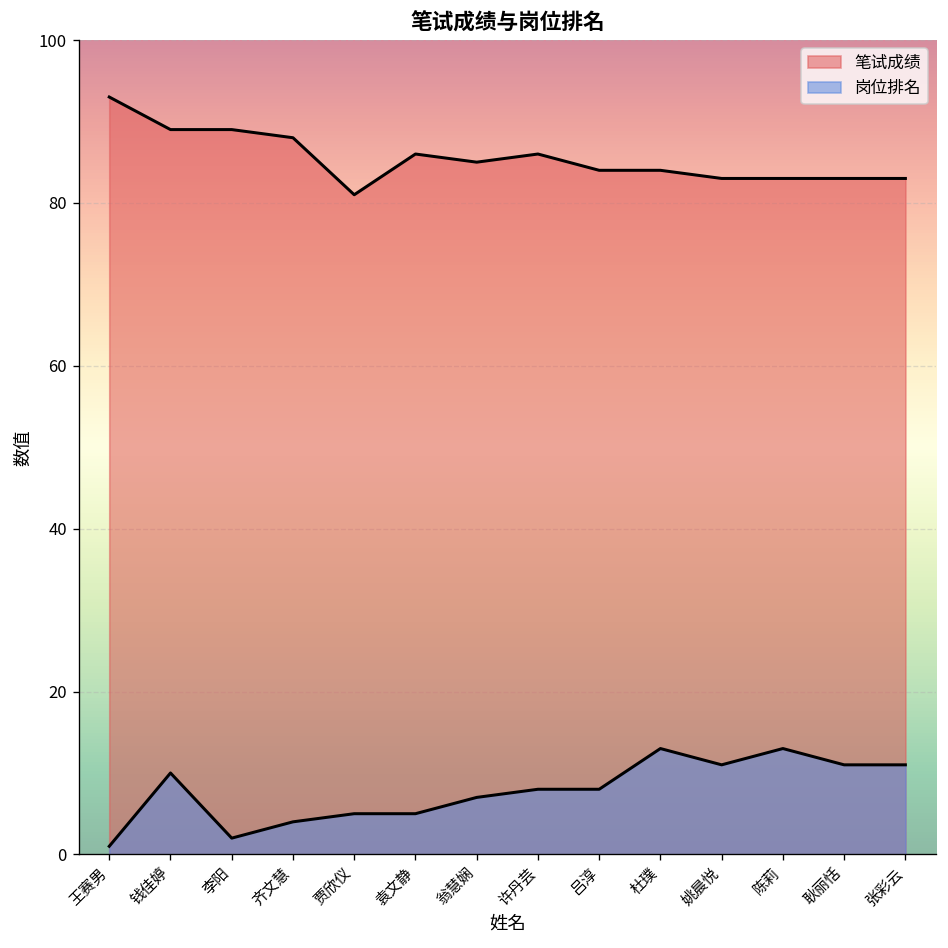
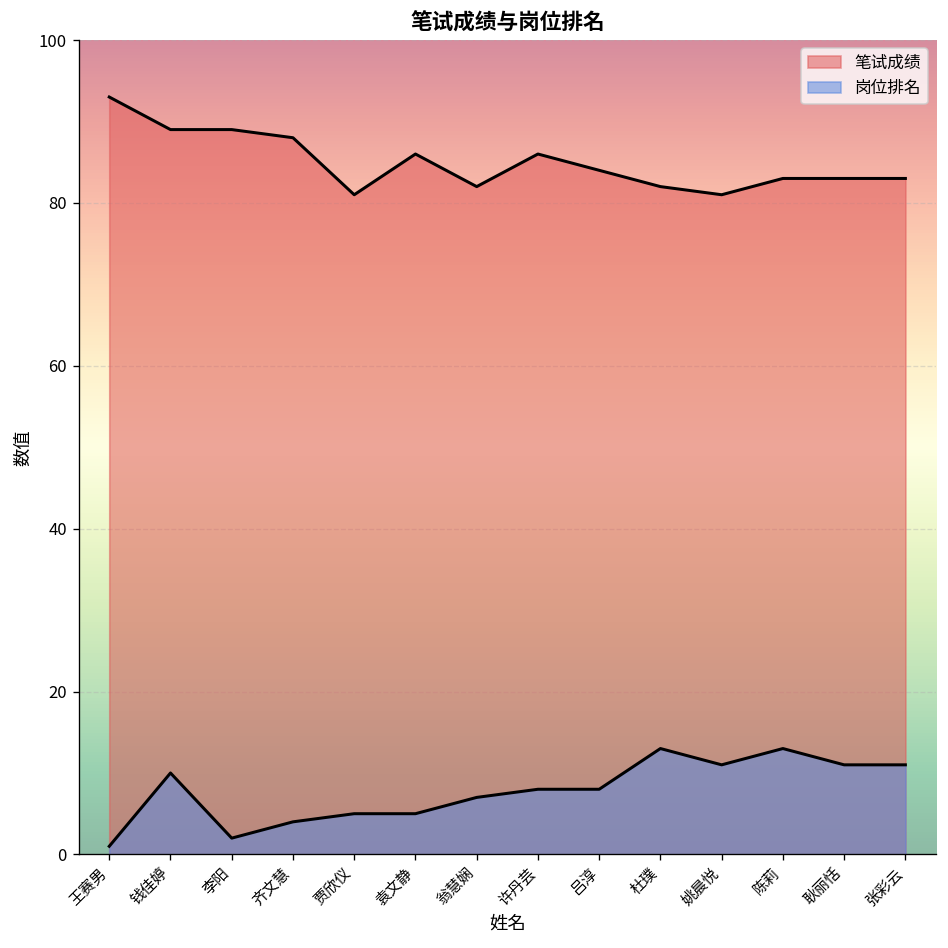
  {
    "笔试成绩": {
      "王赛男": 93,
      "钱佳婷": 89,
      "李阳": 89,
      "齐文慧": 88,
      "贾欣仪": 81,
      "袁文静": 86,
-     "翁慧娴": 85,
+     "翁慧娴": 82,
      "许丹芸": 86,
      "吕淳": 84,
-     "杜璞": 84,
-     "姚晨悦": 83,
+     "杜璞": 82,
+     "姚晨悦": 81,
      "陈莉": 83,
      "耿丽恬": 83,
      "张彩云": 83
    },
    "岗位排名": {
      "王赛男": 1,
      "钱佳婷": 10,
      "李阳": 2,
      "齐文慧": 4,
      "贾欣仪": 5,
      "袁文静": 5,
      "翁慧娴": 7,
      "许丹芸": 8,
      "吕淳": 8,
      "杜璞": 13,
      "姚晨悦": 11,
      "陈莉": 13,
      "耿丽恬": 11,
      "张彩云": 11
    }
  }
